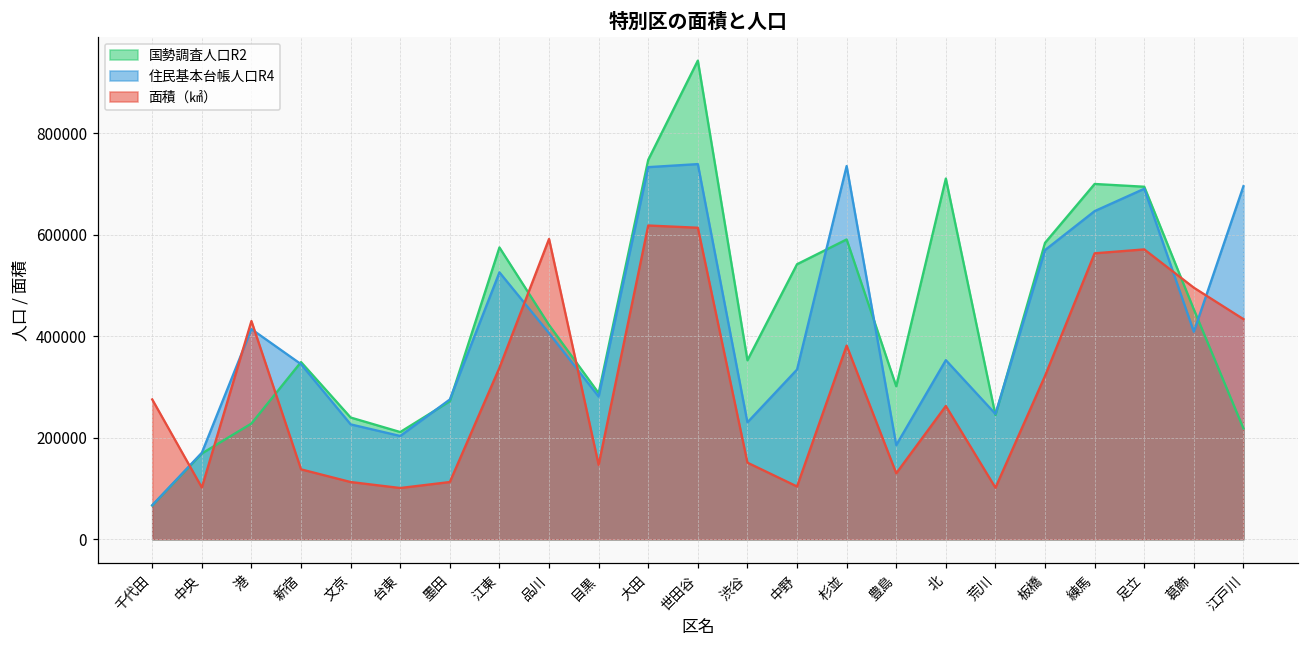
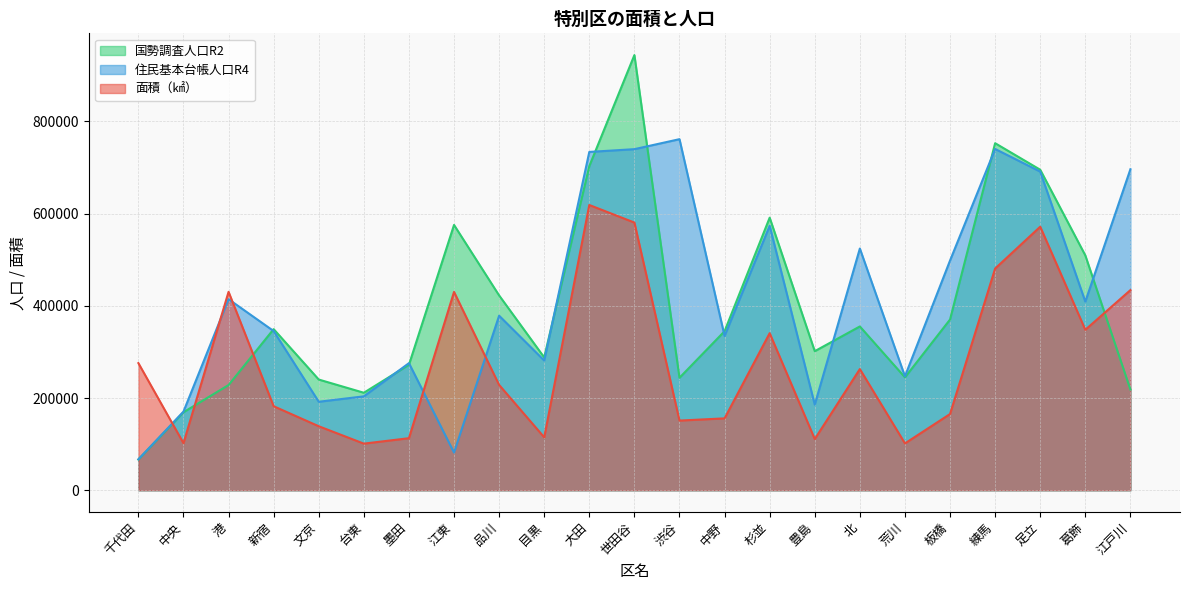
  {
    "国勢調査人口R2": {
      "港": 230000,
      "文京": 240000,
      "台東": 210000,
      "江東": 580000,
      "品川": 420000,
      "目黒": 290000,
-     "大田": 750000,
+     "大田": 700000,
      "世田谷": 940000,
-     "渋谷": 350000,
-     "中野": 540000,
+     "渋谷": 240000,
+     "中野": 340000,
      "杉並": 590000,
      "豊島": 300000,
-     "北": 710000,
-     "板橋": 580000,
-     "練馬": 700000,
-     "葛飾": 450000,
+     "北": 360000,
+     "板橋": 370000,
+     "練馬": 750000,
+     "葛飾": 510000,
      "江戸川": 220000
    },
    "住民基本台帳人口R4": {
      "港": 410000,
-     "文京": 230000,
+     "文京": 190000,
      "台東": 200000,
-     "江東": 530000,
-     "品川": 410000,
+     "江東": 80000,
+     "品川": 380000,
      "目黒": 280000,
      "大田": 730000,
      "世田谷": 740000,
-     "渋谷": 230000,
+     "渋谷": 760000,
      "中野": 330000,
-     "杉並": 740000,
+     "杉並": 570000,
      "豊島": 190000,
-     "北": 350000,
-     "板橋": 570000,
-     "練馬": 650000,
+     "北": 520000,
+     "板橋": 500000,
+     "練馬": 740000,
      "葛飾": 410000,
      "江戸川": 700000
    },
    "面積（㎢）": {
      "千代田": 280000,
      "中央": 100000,
      "港": 430000,
-     "新宿": 140000,
-     "文京": 110000,
+     "新宿": 180000,
+     "文京": 140000,
      "台東": 100000,
      "墨田": 110000,
-     "江東": 340000,
-     "品川": 590000,
-     "目黒": 150000,
+     "江東": 430000,
+     "品川": 230000,
+     "目黒": 110000,
      "大田": 620000,
-     "世田谷": 610000,
+     "世田谷": 580000,
      "渋谷": 150000,
-     "中野": 100000,
-     "杉並": 380000,
-     "豊島": 130000,
+     "中野": 160000,
+     "杉並": 340000,
+     "豊島": 110000,
      "北": 260000,
      "荒川": 100000,
-     "板橋": 320000,
-     "練馬": 560000,
+     "板橋": 170000,
+     "練馬": 480000,
      "足立": 570000,
-     "葛飾": 500000,
+     "葛飾": 350000,
      "江戸川": 430000
    }
  }
